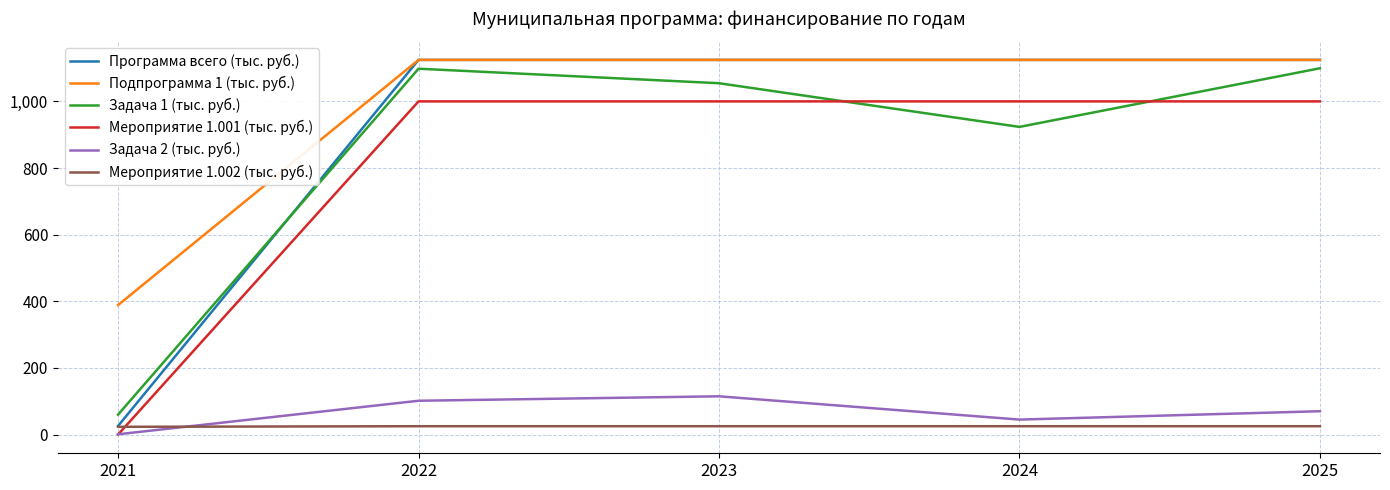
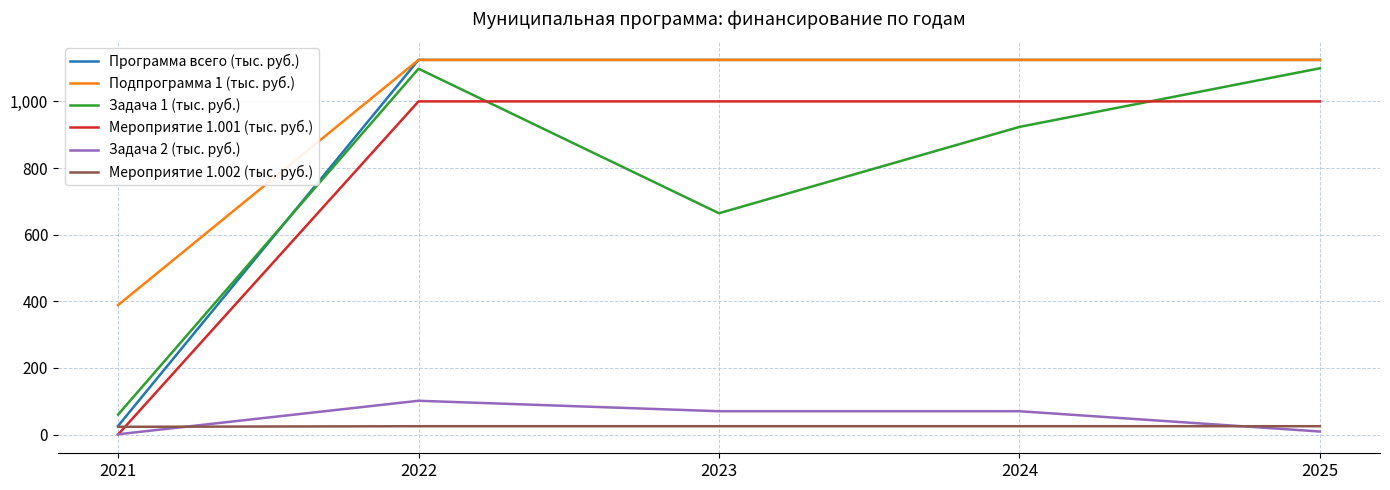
  {
    "Подпрограмма 1 (тыс. руб.)": {
      "2021": "390"
    },
    "Задача 1 (тыс. руб.)": {
      "2021": "60",
      "2022": "1,100",
-     "2023": "1,050",
+     "2023": "660",
      "2024": "920",
      "2025": "1,100"
    },
    "Мероприятие 1.001 (тыс. руб.)": {
      "2022": "1,000",
      "2023": "1,000",
      "2024": "1,000",
      "2025": "1,000"
    },
    "Задача 2 (тыс. руб.)": {
      "2022": "100",
-     "2023": "110",
-     "2024": "40",
-     "2025": "70"
+     "2023": "70",
+     "2024": "70",
+     "2025": "10"
    },
    "Мероприятие 1.002 (тыс. руб.)": {
      "2022": "30",
      "2023": "30",
      "2024": "30",
      "2025": "30"
    }
  }
